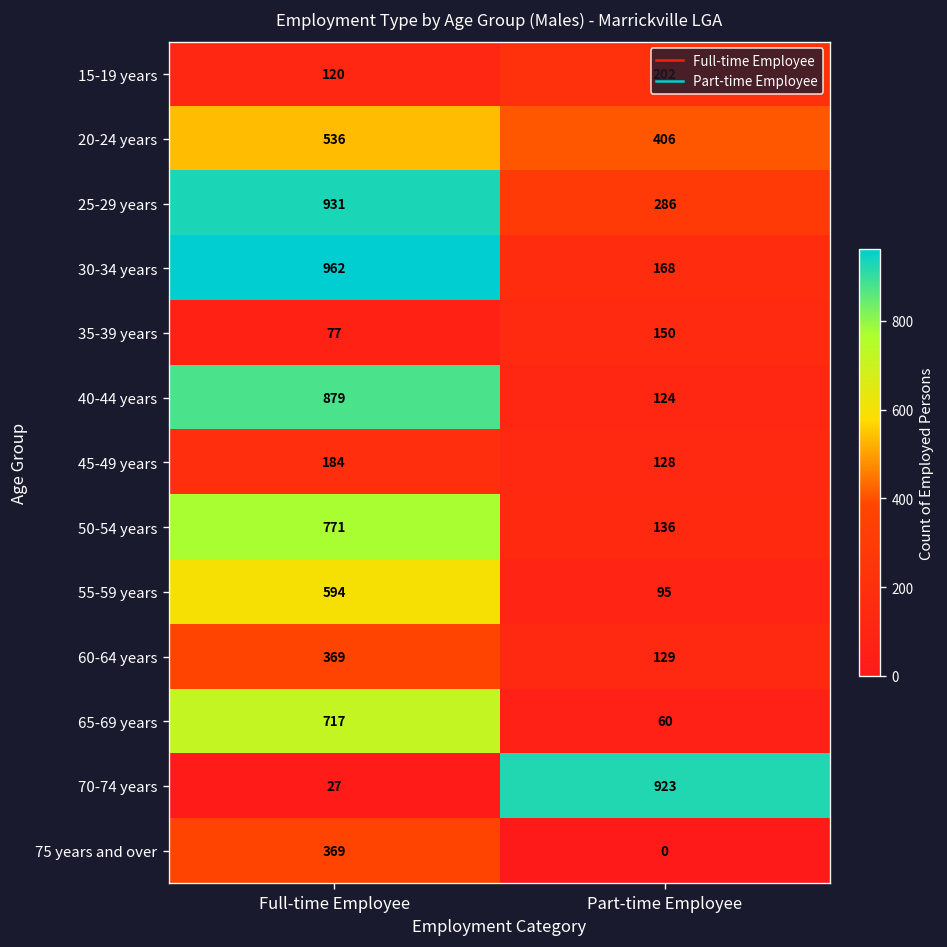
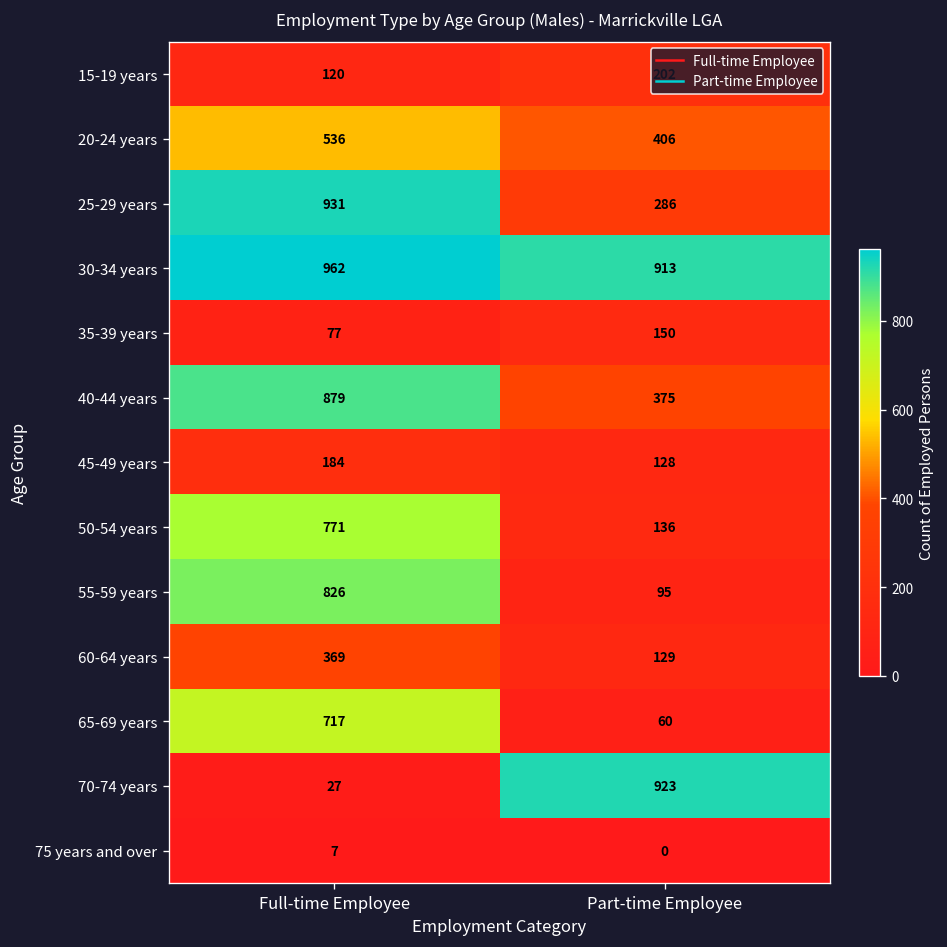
  {
    "15-19 years": {
      "Full-time Employee": 120
    },
    "20-24 years": {
      "Full-time Employee": 536,
      "Part-time Employee": 406
    },
    "25-29 years": {
      "Full-time Employee": 931,
      "Part-time Employee": 286
    },
    "30-34 years": {
      "Full-time Employee": 962,
-     "Part-time Employee": 168
+     "Part-time Employee": 913
    },
    "35-39 years": {
      "Full-time Employee": 77,
      "Part-time Employee": 150
    },
    "40-44 years": {
      "Full-time Employee": 879,
-     "Part-time Employee": 124
+     "Part-time Employee": 375
    },
    "45-49 years": {
      "Full-time Employee": 184,
      "Part-time Employee": 128
    },
    "50-54 years": {
      "Full-time Employee": 771,
      "Part-time Employee": 136
    },
    "55-59 years": {
-     "Full-time Employee": 594,
+     "Full-time Employee": 826,
      "Part-time Employee": 95
    },
    "60-64 years": {
      "Full-time Employee": 369,
      "Part-time Employee": 129
    },
    "65-69 years": {
      "Full-time Employee": 717,
      "Part-time Employee": 60
    },
    "70-74 years": {
      "Full-time Employee": 27,
      "Part-time Employee": 923
    },
    "75 years and over": {
-     "Full-time Employee": 369,
+     "Full-time Employee": 7,
      "Part-time Employee": 0
    }
  }
